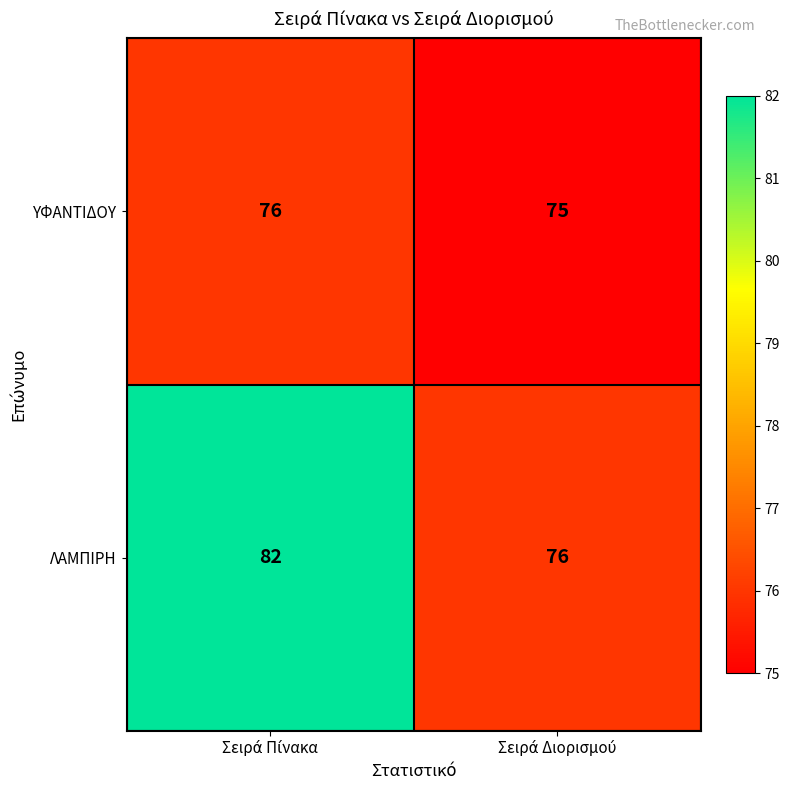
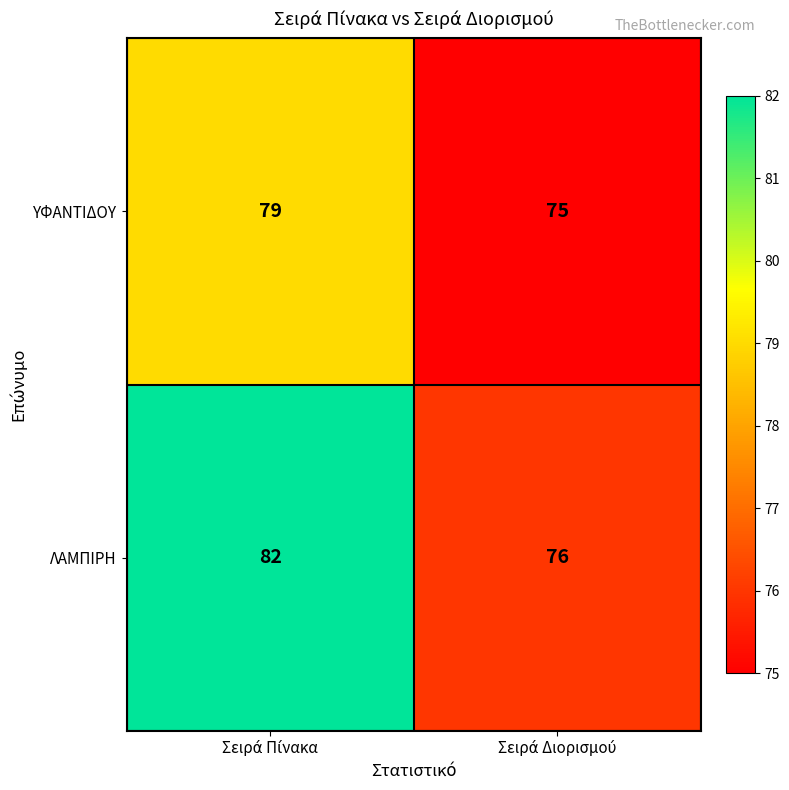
  {
    "ΥΦΑΝΤΙΔΟΥ": {
-     "Σειρά Πίνακα": 76,
+     "Σειρά Πίνακα": 79,
      "Σειρά Διορισμού": 75
    },
    "ΛΑΜΠΙΡΗ": {
      "Σειρά Πίνακα": 82,
      "Σειρά Διορισμού": 76
    }
  }
